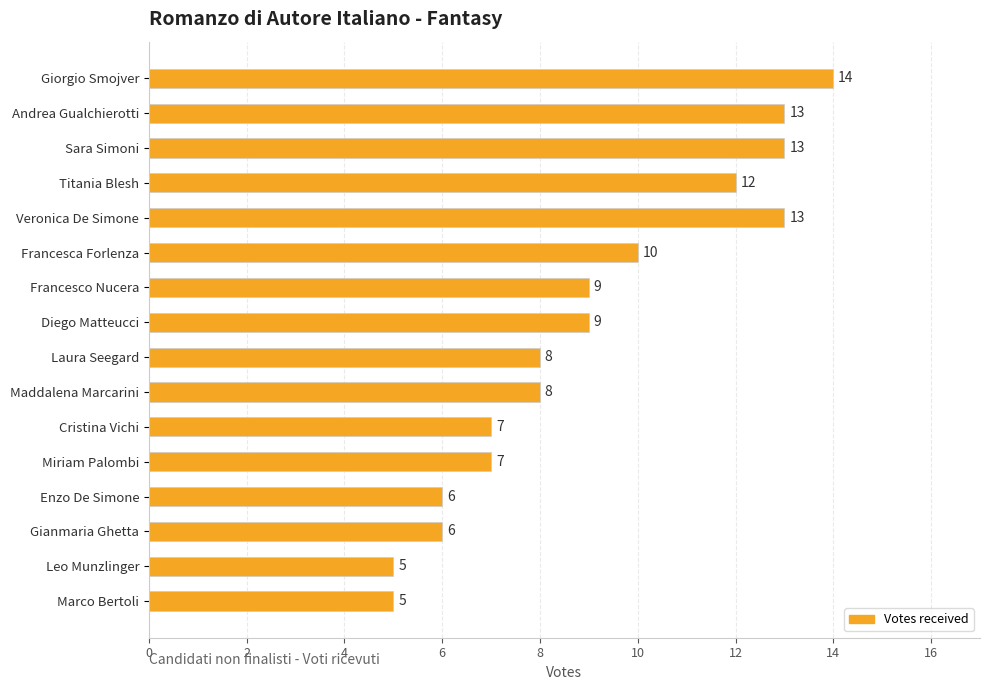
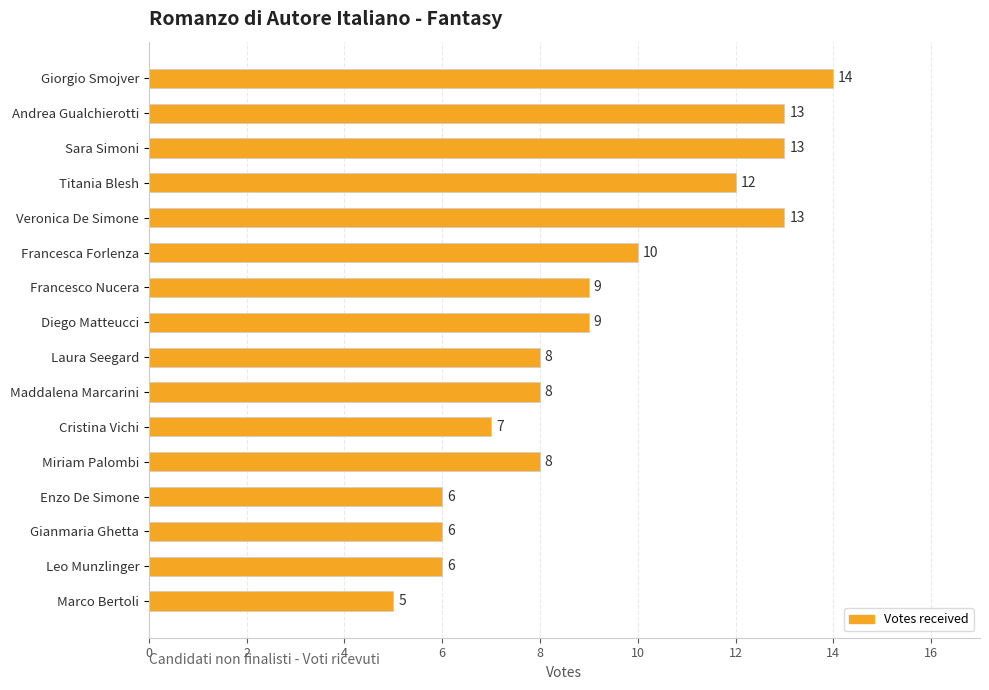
  {
    "Giorgio Smojver": 14,
    "Andrea Gualchierotti": 13,
    "Sara Simoni": 13,
    "Titania Blesh": 12,
    "Veronica De Simone": 13,
    "Francesca Forlenza": 10,
    "Francesco Nucera": 9,
    "Diego Matteucci": 9,
    "Laura Seegard": 8,
    "Maddalena Marcarini": 8,
    "Cristina Vichi": 7,
-   "Miriam Palombi": 7,
+   "Miriam Palombi": 8,
    "Enzo De Simone": 6,
    "Gianmaria Ghetta": 6,
-   "Leo Munzlinger": 5,
+   "Leo Munzlinger": 6,
    "Marco Bertoli": 5
  }
